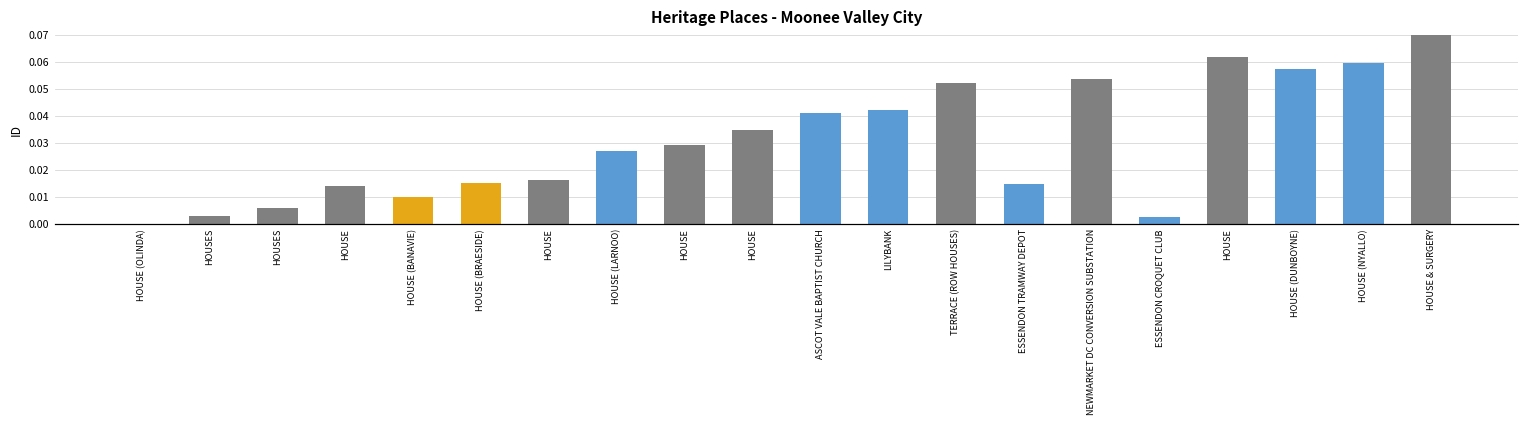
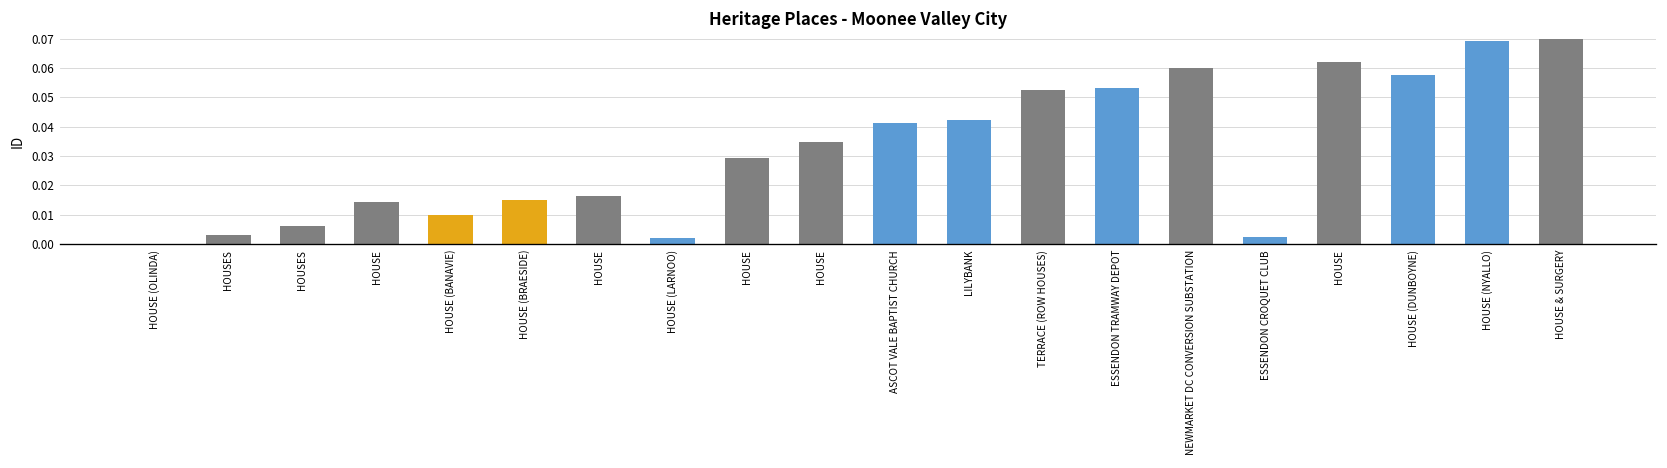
  {
    "HOUSE (OLINDA)": 0.000,
    "HOUSE (BANAVIE)": 0.010,
    "HOUSE (BRAESIDE)": 0.015,
-   "HOUSE (LARNOO)": 0.027,
+   "HOUSE (LARNOO)": 0.002,
    "ASCOT VALE BAPTIST CHURCH": 0.041,
    "LILYBANK": 0.042,
    "TERRACE (ROW HOUSES)": 0.052,
-   "ESSENDON TRAMWAY DEPOT": 0.015,
-   "NEWMARKET DC CONVERSION SUBSTATION": 0.054,
+   "ESSENDON TRAMWAY DEPOT": 0.053,
+   "NEWMARKET DC CONVERSION SUBSTATION": 0.060,
    "ESSENDON CROQUET CLUB": 0.003,
    "HOUSE (DUNBOYNE)": 0.058,
-   "HOUSE (NYALLO)": 0.060,
+   "HOUSE (NYALLO)": 0.069,
    "HOUSE & SURGERY": 0.070
  }
